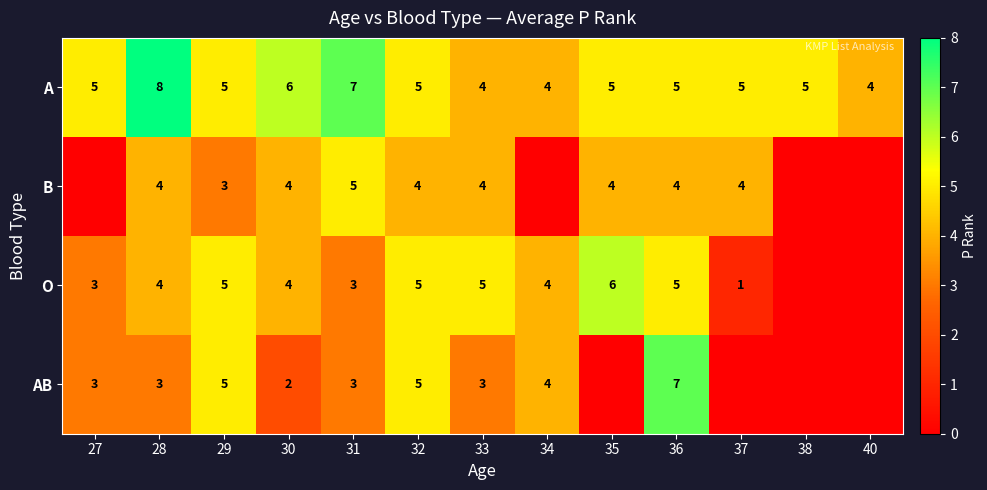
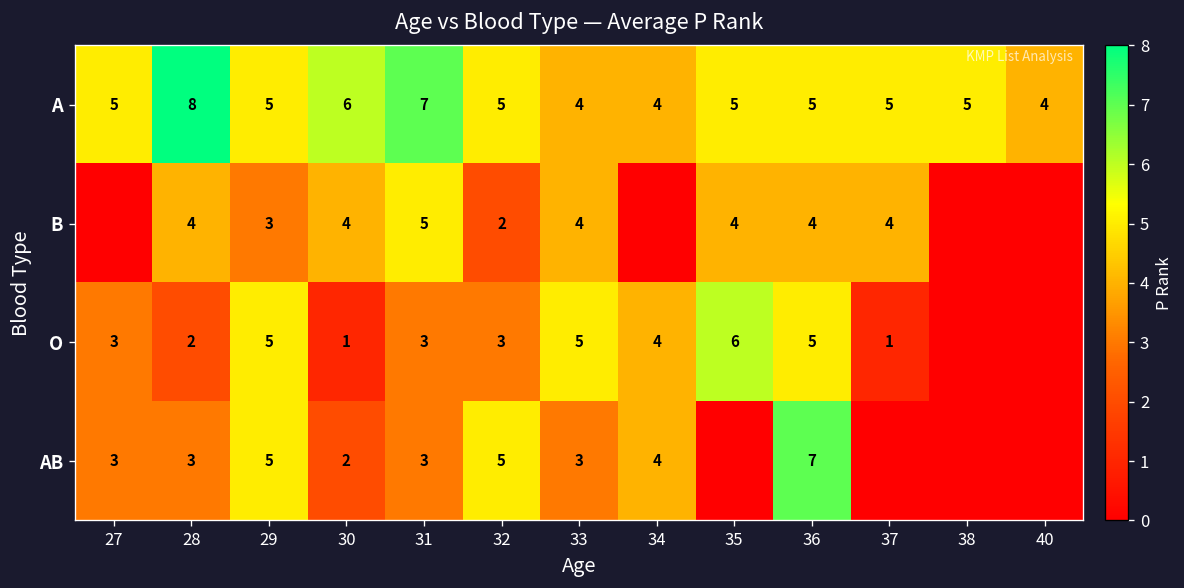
  {
    "A": {
      "27": 5,
      "28": 8,
      "29": 5,
      "30": 6,
      "31": 7,
      "32": 5,
      "33": 4,
      "34": 4,
      "35": 5,
      "36": 5,
      "37": 5,
      "38": 5
    },
    "B": {
      "28": 4,
      "29": 3,
      "30": 4,
      "31": 5,
-     "32": 4,
+     "32": 2,
      "33": 4,
      "35": 4,
      "36": 4,
      "37": 4
    },
    "O": {
      "27": 3,
-     "28": 4,
+     "28": 2,
      "29": 5,
-     "30": 4,
+     "30": 1,
      "31": 3,
-     "32": 5,
+     "32": 3,
      "33": 5,
      "34": 4,
      "35": 6,
      "36": 5,
      "37": 1
    },
    "AB": {
      "27": 3,
      "28": 3,
      "29": 5,
      "30": 2,
      "31": 3,
      "32": 5,
      "33": 3,
      "34": 4,
      "36": 7
    }
  }
